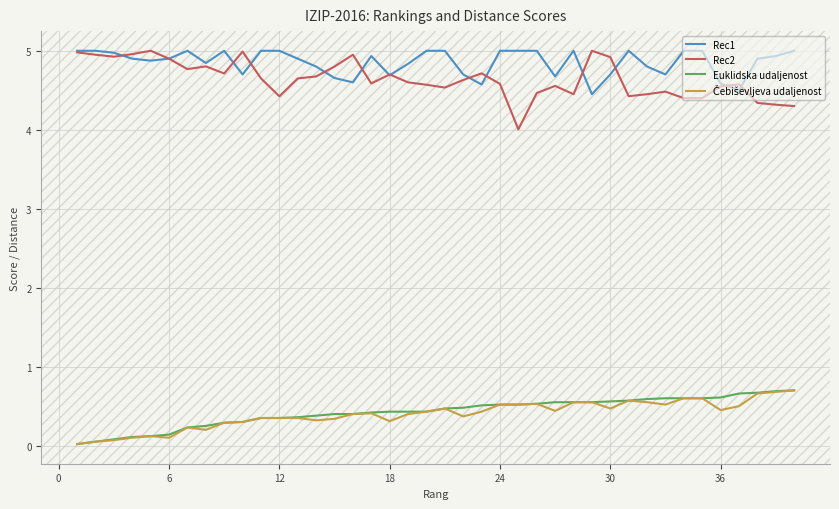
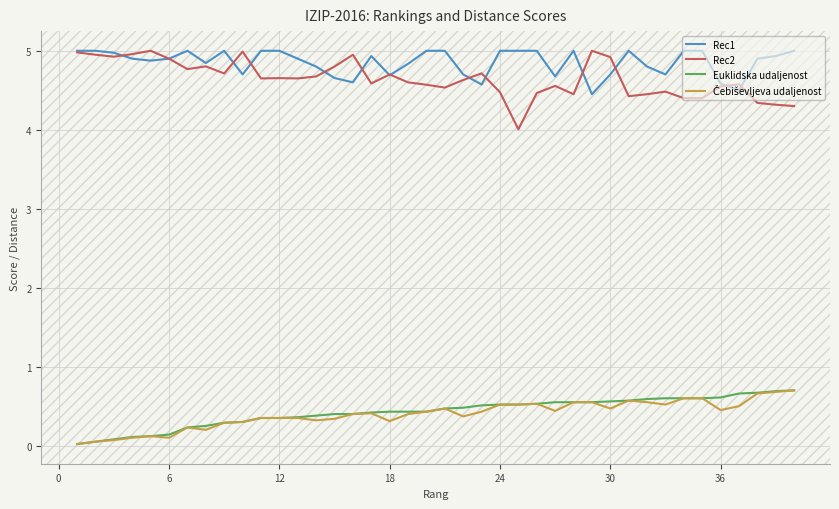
  {
    "Rec1": {
      "12": 5.0,
      "24": 5.0,
      "30": 4.7
    },
    "Rec2": {
-     "12": 4.4,
-     "24": 4.6,
+     "12": 4.7,
+     "24": 4.5,
      "30": 4.9
    },
    "Euklidska udaljenost": {
      "6": 0.1,
      "18": 0.4,
      "30": 0.6,
      "36": 0.6
    },
    "Čebiševljeva udaljenost": {
      "6": 0.1,
      "18": 0.3,
      "30": 0.5,
      "36": 0.5
    }
  }
